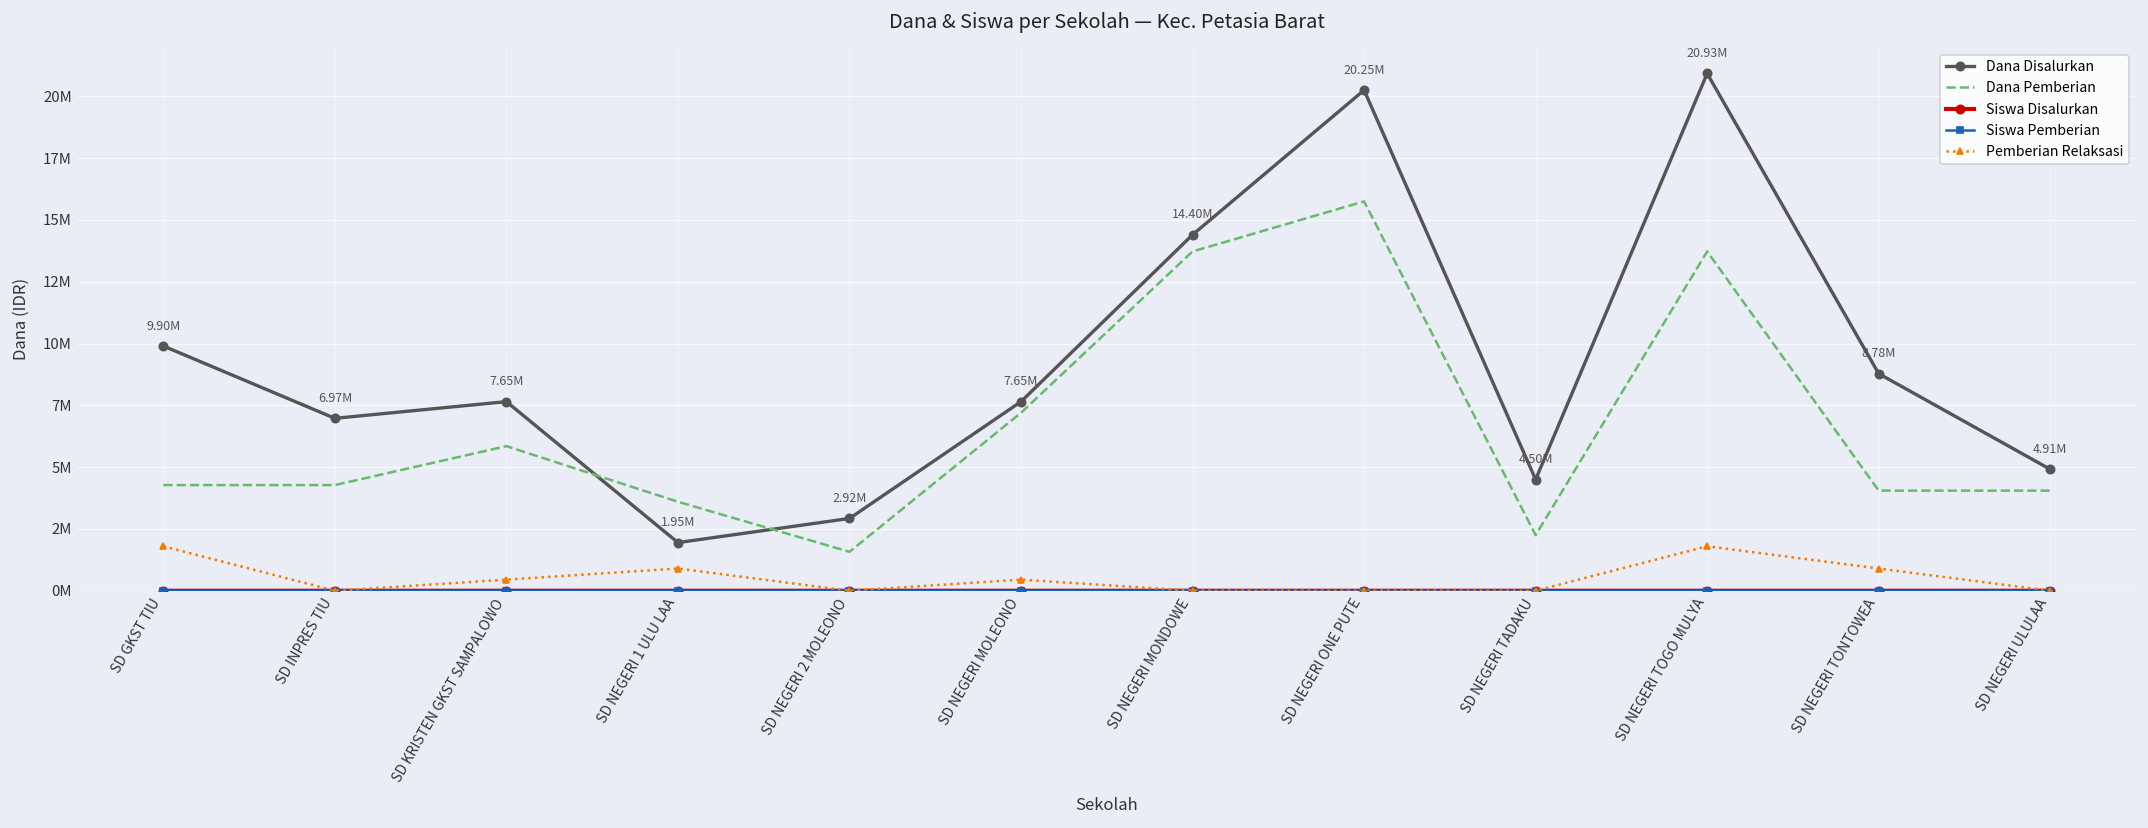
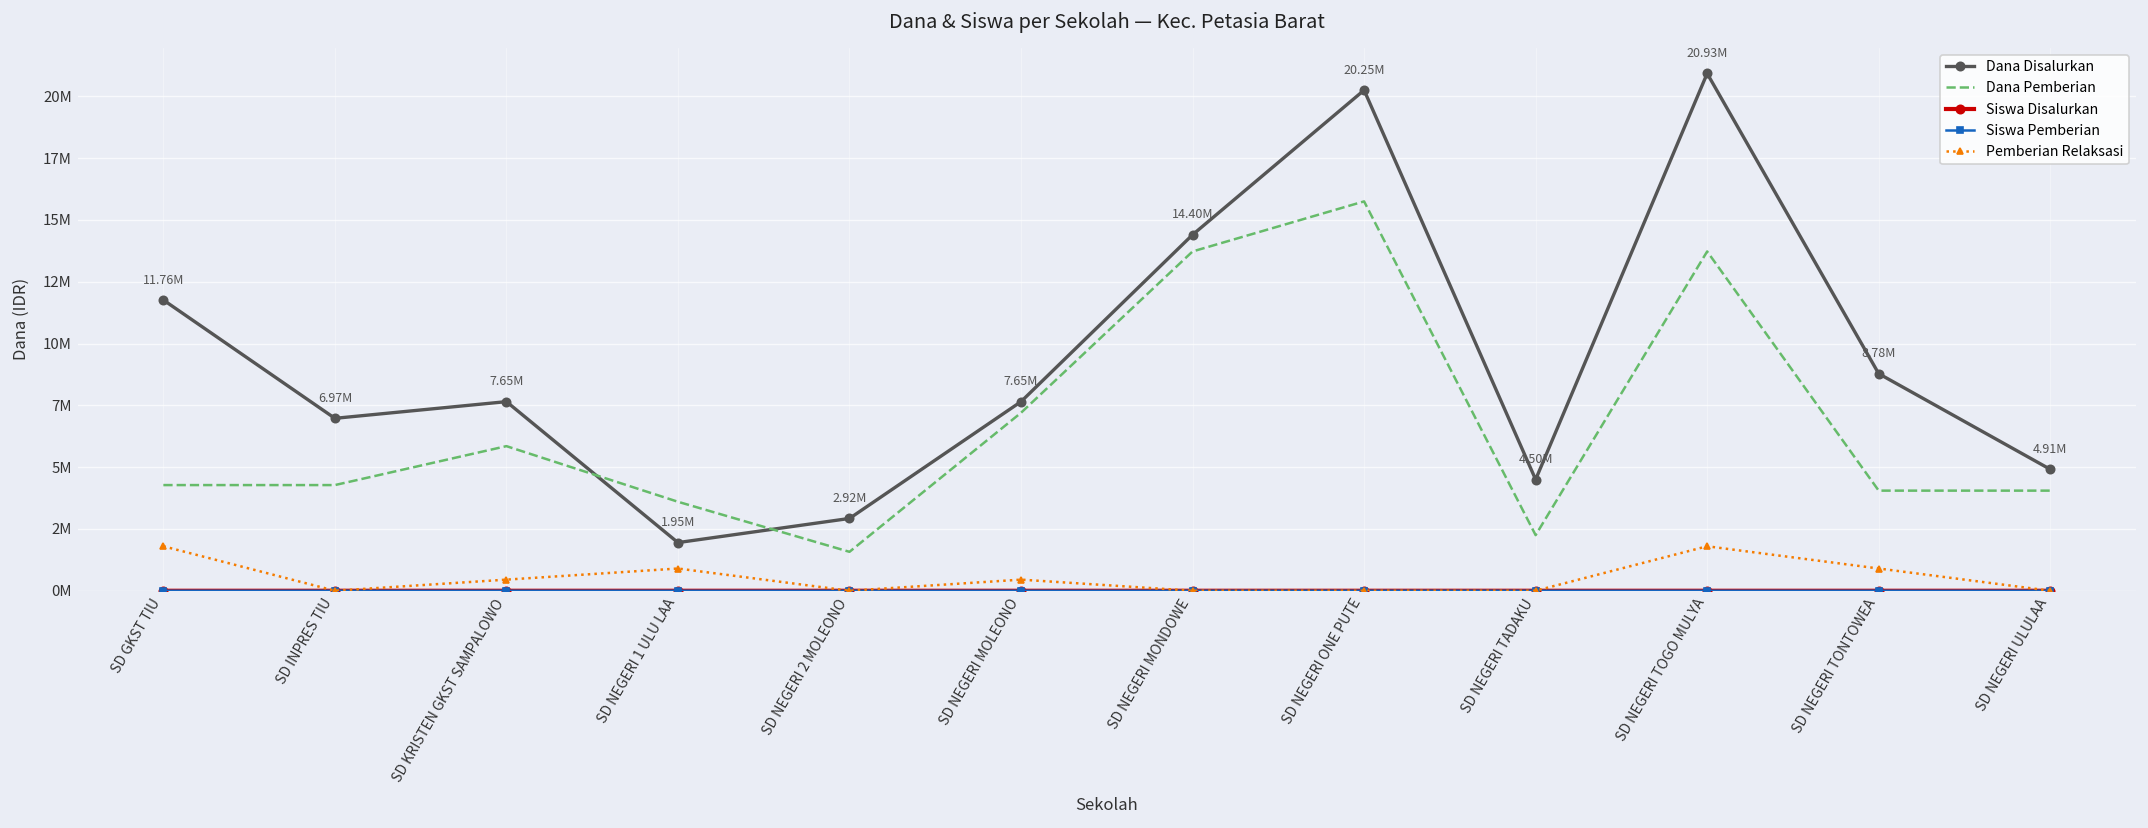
  {
    "Dana Disalurkan": {
-     "SD GKST TIU": "9.90M",
+     "SD GKST TIU": "11.76M",
      "SD INPRES TIU": "6.97M",
      "SD KRISTEN GKST SAMPALOWO": "7.65M",
      "SD NEGERI 1 ULU LAA": "1.95M",
      "SD NEGERI 2 MOLEONO": "2.92M",
      "SD NEGERI MOLEONO": "7.65M",
      "SD NEGERI MONDOWE": "14.40M",
      "SD NEGERI ONE PUTE": "20.25M",
      "SD NEGERI TADAKU": "4.50M",
      "SD NEGERI TOGO MULYA": "20.93M",
      "SD NEGERI TONTOWEA": "8.78M",
      "SD NEGERI ULULAA": "4.91M"
    }
  }
